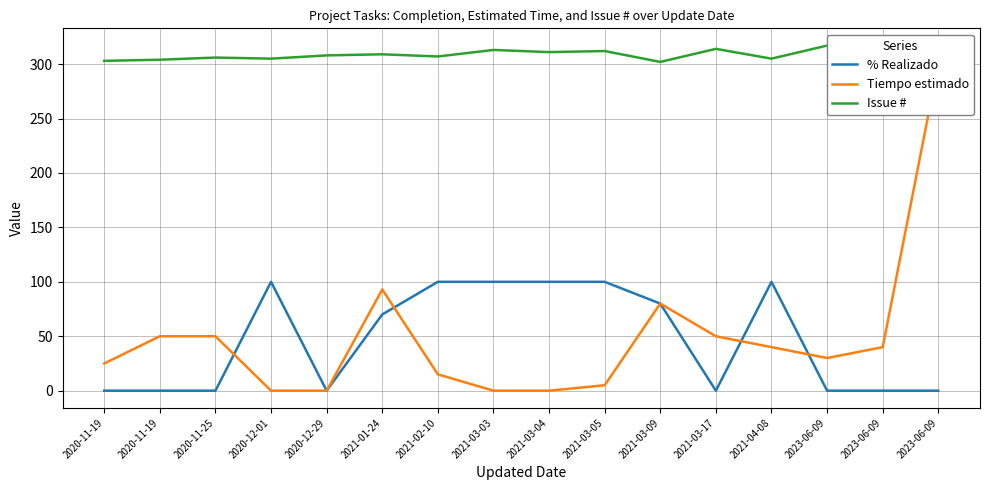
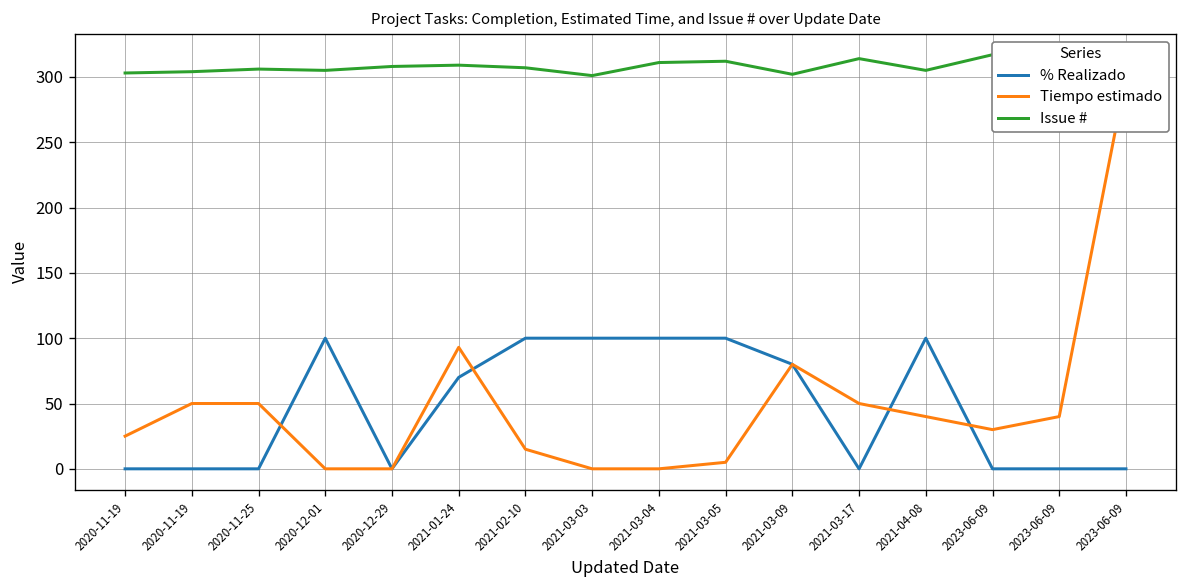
  {
    "% Realizado": {
      "2020-11-25": 0,
      "2020-12-01": 100,
      "2021-01-24": 70,
      "2021-02-10": 100,
      "2021-03-03": 100,
      "2021-03-04": 100,
      "2021-03-05": 100,
      "2021-03-17": 0,
      "2021-04-08": 100
    },
    "Tiempo estimado": {
      "2020-11-25": 50,
      "2020-12-01": 0,
      "2021-01-24": 93,
      "2021-02-10": 15,
      "2021-03-03": 0,
      "2021-03-04": 0,
      "2021-03-05": 5,
      "2021-03-17": 50,
      "2021-04-08": 40
    },
    "Issue #": {
      "2020-11-25": 306,
      "2020-12-01": 305,
      "2020-12-29": 308,
      "2021-01-24": 309,
      "2021-02-10": 307,
-     "2021-03-03": 313,
+     "2021-03-03": 301,
      "2021-03-04": 311,
      "2021-03-05": 312,
      "2021-03-09": 302,
      "2021-03-17": 314,
      "2021-04-08": 305
    }
  }
